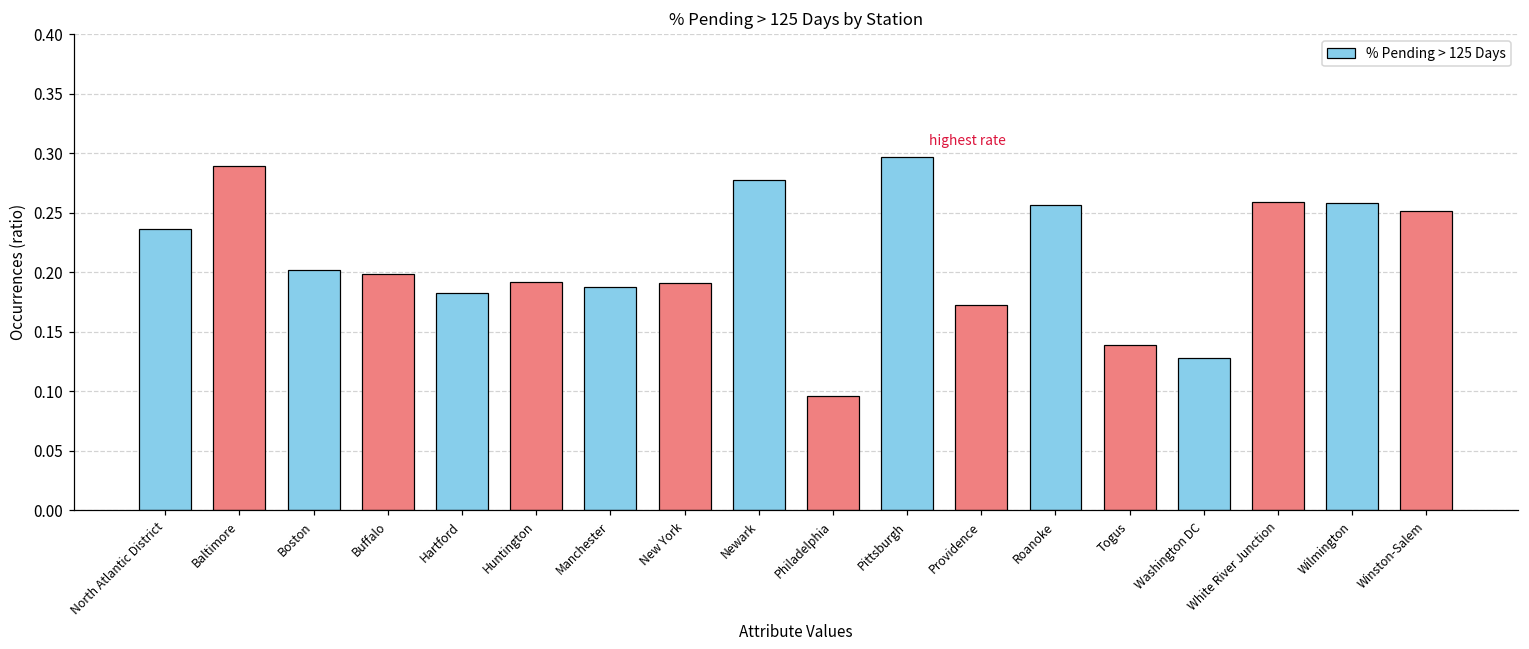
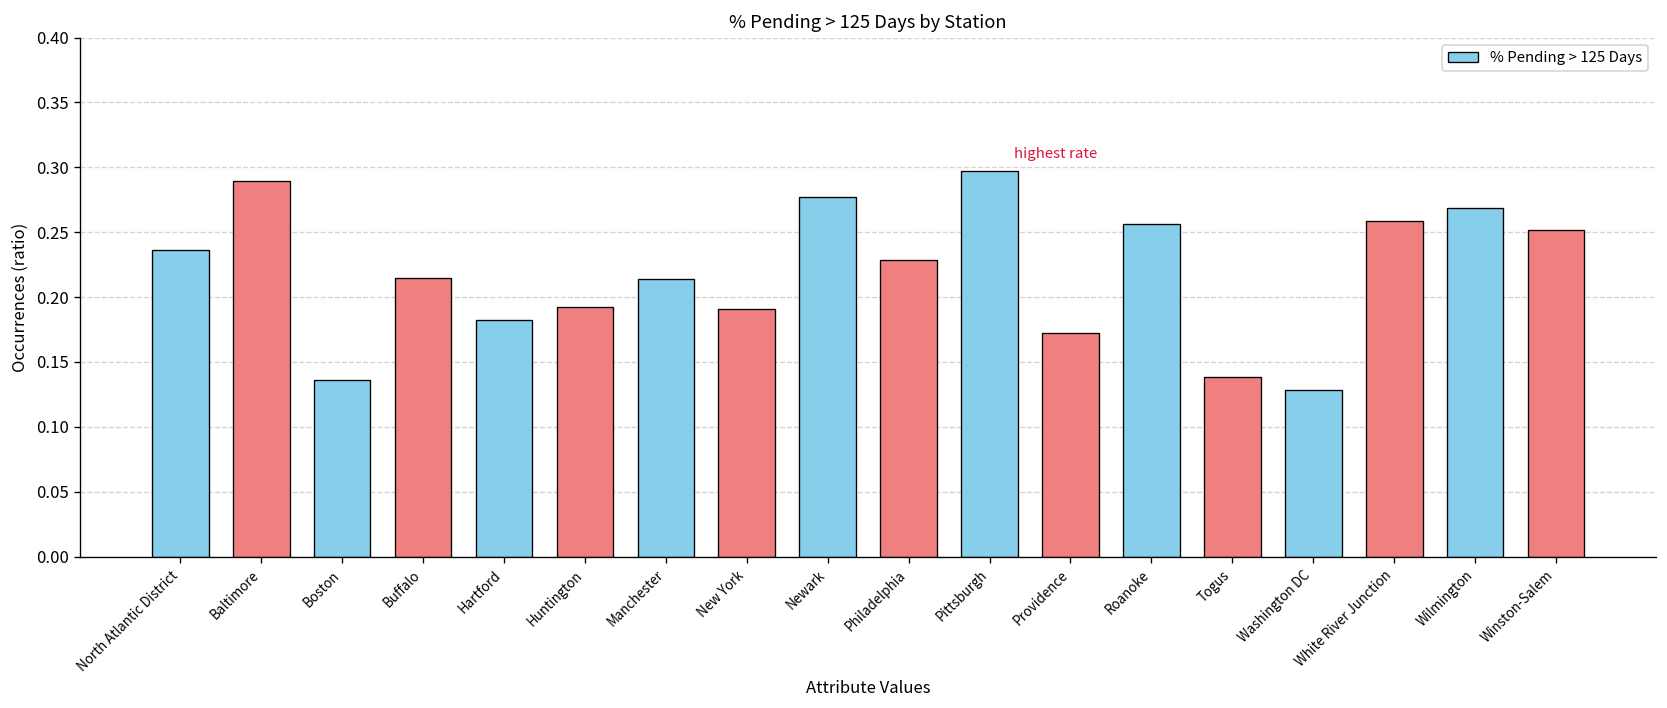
  {
    "North Atlantic District": 0.236,
    "Baltimore": 0.290,
-   "Boston": 0.202,
-   "Buffalo": 0.199,
+   "Boston": 0.136,
+   "Buffalo": 0.215,
    "Hartford": 0.183,
    "Huntington": 0.192,
-   "Manchester": 0.188,
+   "Manchester": 0.214,
    "New York": 0.191,
    "Newark": 0.277,
-   "Philadelphia": 0.096,
+   "Philadelphia": 0.229,
    "Pittsburgh": 0.297,
    "Providence": 0.172,
    "Roanoke": 0.256,
    "Togus": 0.139,
    "Washington DC": 0.128,
    "White River Junction": 0.259,
-   "Wilmington": 0.259,
+   "Wilmington": 0.269,
    "Winston-Salem": 0.252
  }
